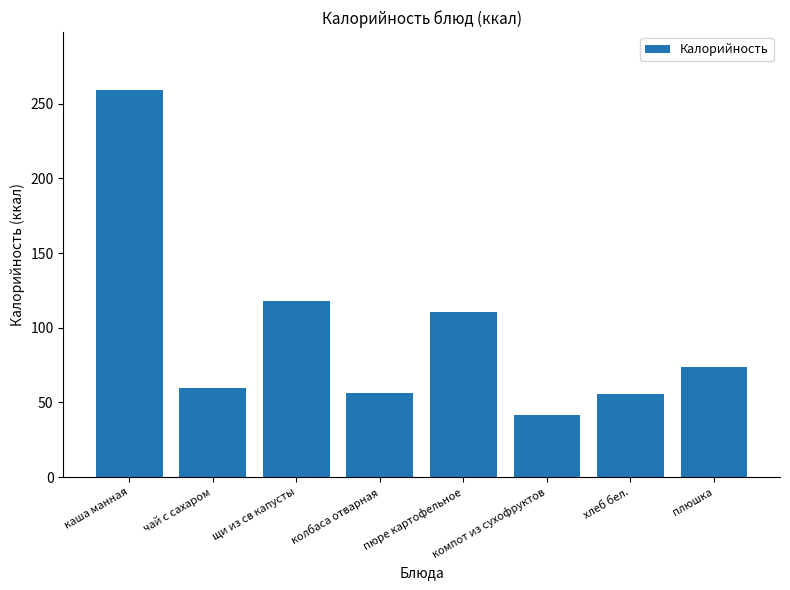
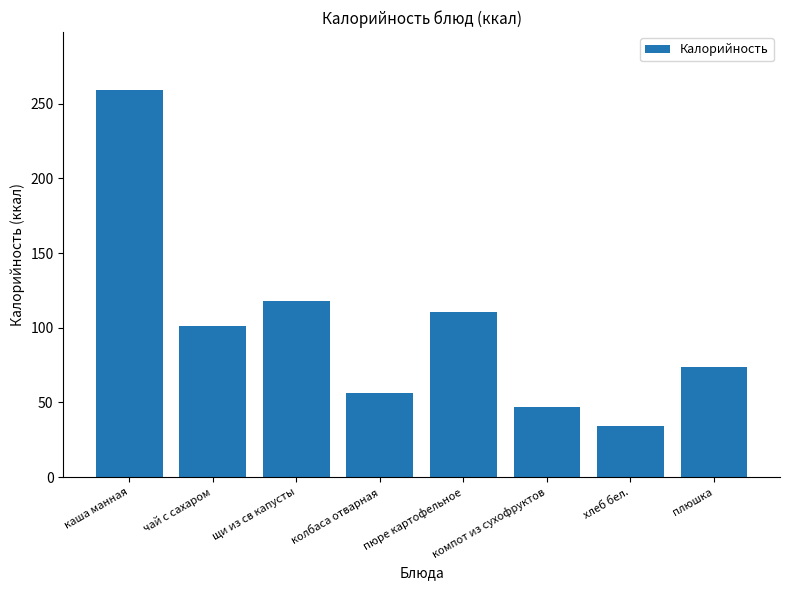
  {
    "каша манная": 259,
-   "чай с сахаром": 60,
+   "чай с сахаром": 101,
    "щи из св капусты": 118,
    "колбаса отварная": 57,
    "пюре картофельное": 110,
-   "компот из сухофруктов": 41,
-   "хлеб бел.": 56,
+   "компот из сухофруктов": 47,
+   "хлеб бел.": 34,
    "плюшка": 74
  }
